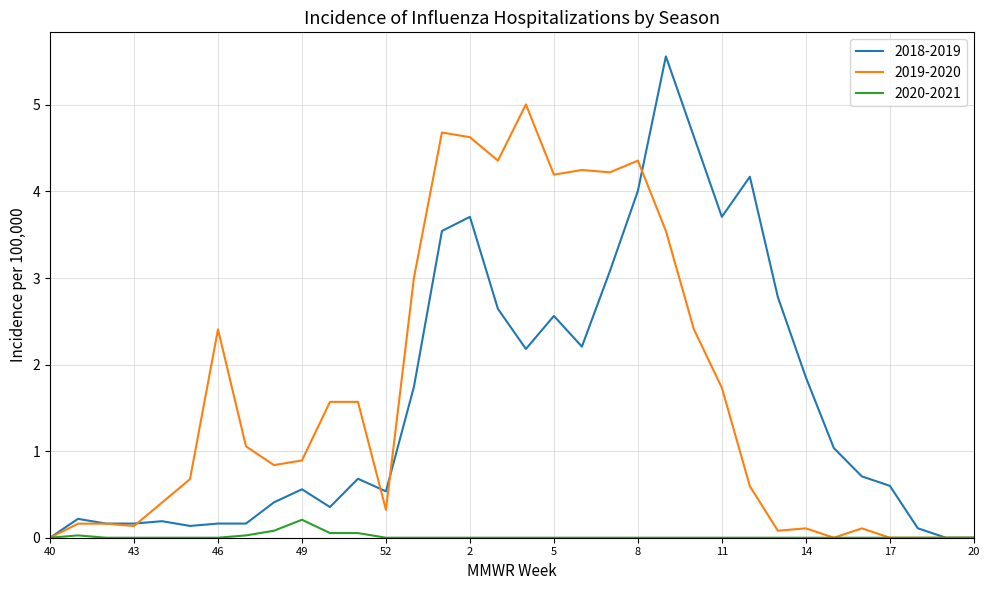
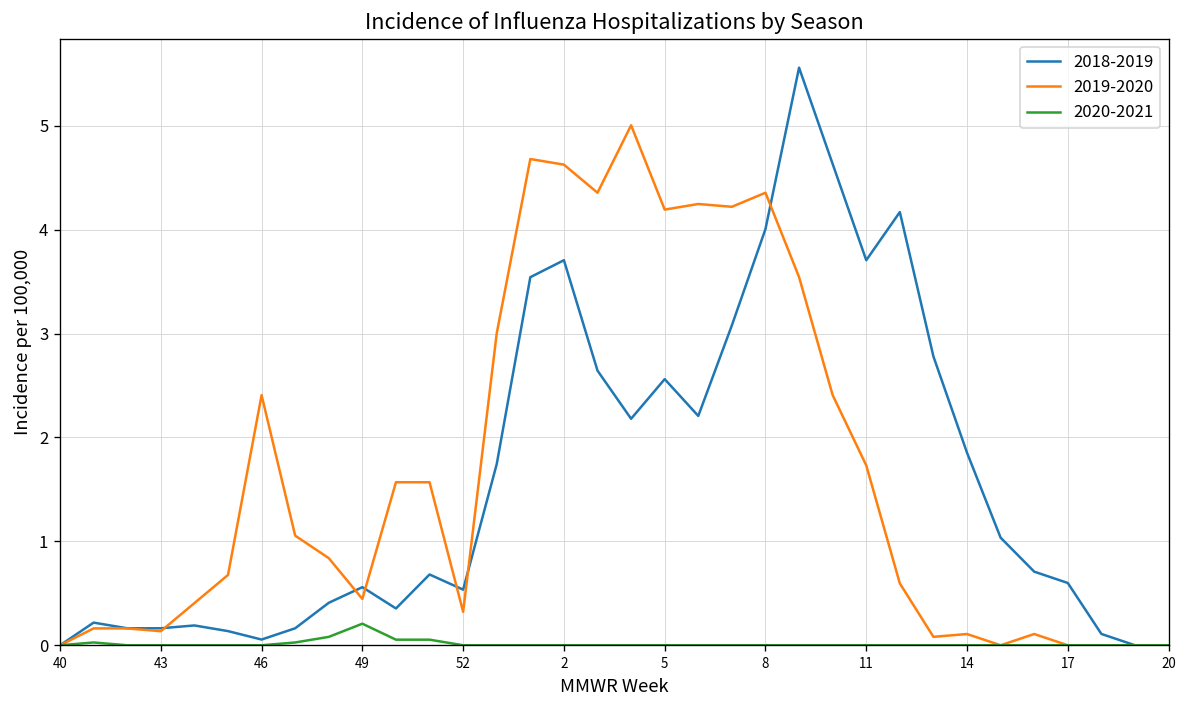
  {
    "2018-2019": {
-     "46": 0.2,
+     "46": 0.1,
      "49": 0.6,
      "52": 0.5
    },
    "2019-2020": {
      "46": 2.4,
-     "49": 0.9,
+     "49": 0.4,
      "52": 0.3
    },
    "2020-2021": {
      "43": 0.0,
      "46": 0.0,
      "49": 0.2,
      "52": 0.0
    }
  }
